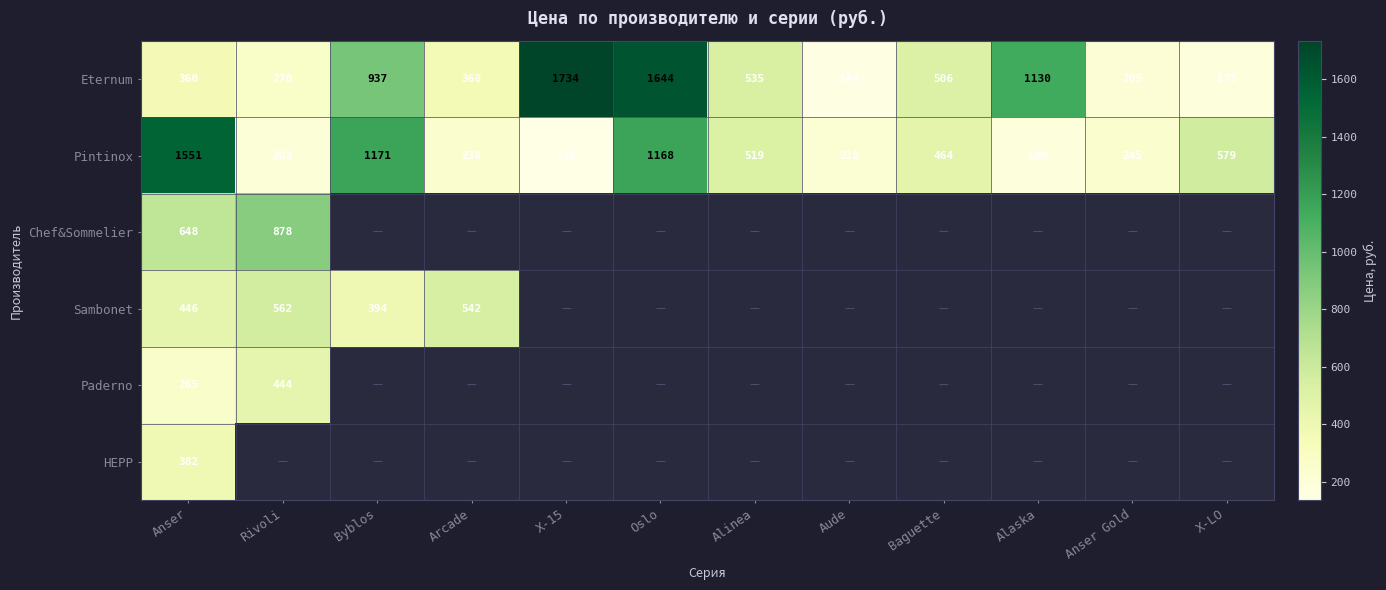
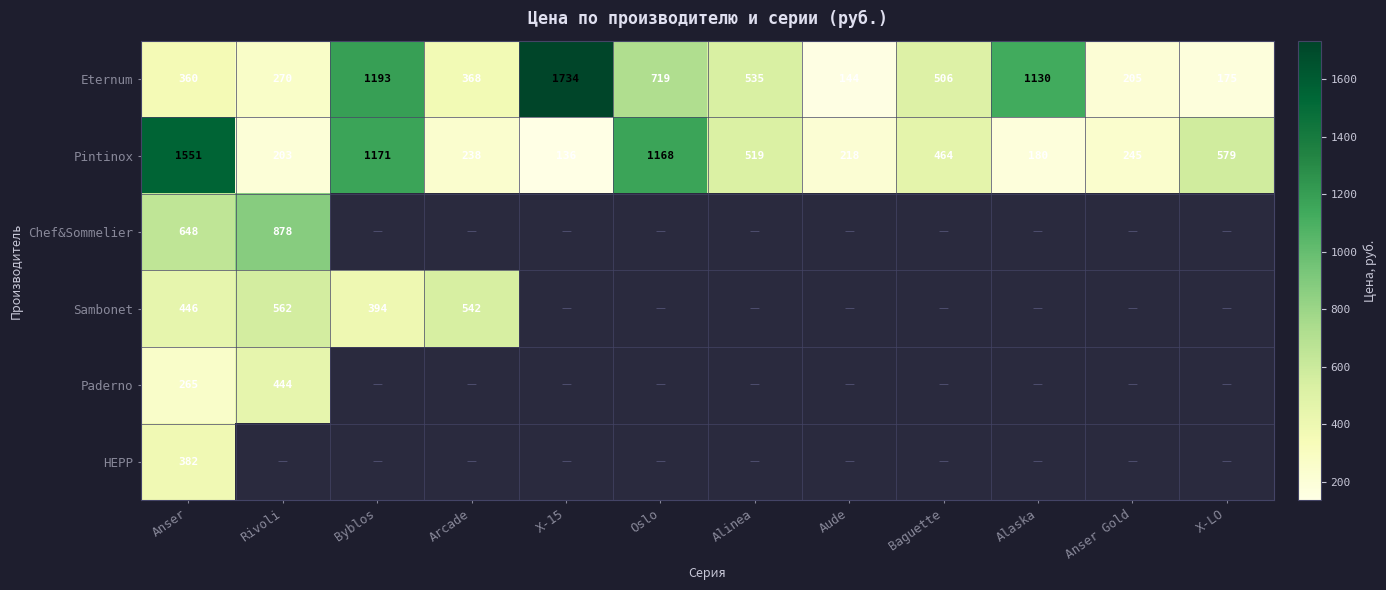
  {
    "Eternum": {
      "Anser": 360,
      "Rivoli": 270,
-     "Byblos": 937,
+     "Byblos": 1193,
      "Arcade": 368,
      "X-15": 1734,
-     "Oslo": 1644,
+     "Oslo": 719,
      "Alinea": 535,
      "Baguette": 506,
      "Alaska": 1130
    },
    "Pintinox": {
      "Anser": 1551,
      "Byblos": 1171,
      "Arcade": 238,
      "Oslo": 1168,
      "Alinea": 519,
      "Baguette": 464,
      "Anser Gold": 245,
      "X-LO": 579
    },
    "Chef&Sommelier": {
      "Anser": 648,
      "Rivoli": 878
    },
    "Sambonet": {
      "Anser": 446,
      "Rivoli": 562,
      "Byblos": 394,
      "Arcade": 542
    },
    "Paderno": {
      "Anser": 265,
      "Rivoli": 444
    },
    "HEPP": {
      "Anser": 382
    }
  }
